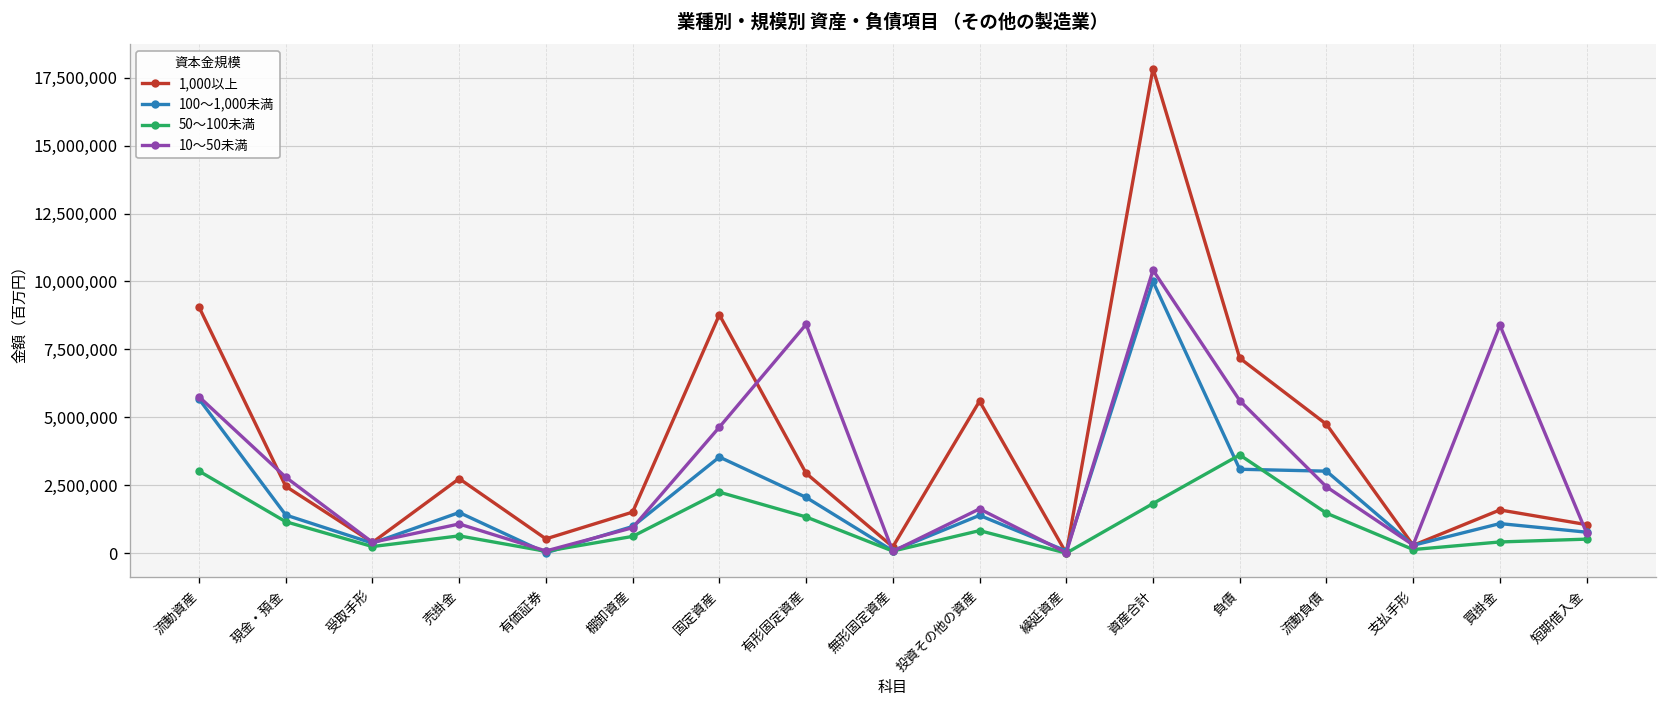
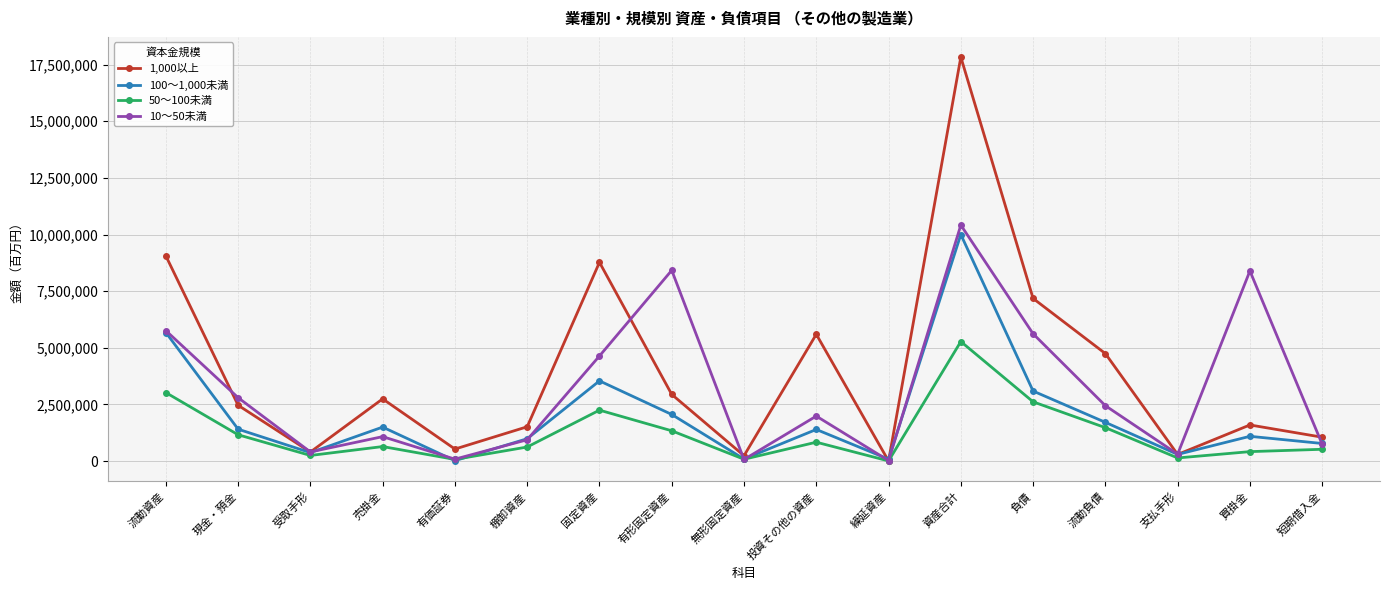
  {
    "1,000以上": {
      "流動資産": "9,100,000",
      "現金・預金": "2,500,000",
      "売掛金": "2,700,000",
      "有価証券": "500,000",
      "棚卸資産": "1,500,000",
      "固定資産": "8,800,000",
      "有形固定資産": "2,900,000",
      "無形固定資産": "200,000",
      "投資その他の資産": "5,600,000",
      "資産合計": "17,800,000",
      "負債": "7,200,000",
      "流動負債": "4,700,000",
      "買掛金": "1,600,000",
      "短期借入金": "1,100,000"
    },
    "100～1,000未満": {
      "現金・預金": "1,400,000",
      "売掛金": "1,500,000",
      "固定資産": "3,500,000",
      "有形固定資産": "2,100,000",
      "投資その他の資産": "1,400,000",
      "資産合計": "10,000,000",
      "負債": "3,100,000",
-     "流動負債": "3,000,000",
+     "流動負債": "1,700,000",
      "買掛金": "1,100,000"
    },
    "50～100未満": {
      "流動資産": "3,000,000",
      "現金・預金": "1,200,000",
      "受取手形": "200,000",
      "売掛金": "600,000",
      "棚卸資産": "600,000",
      "固定資産": "2,200,000",
      "有形固定資産": "1,300,000",
      "投資その他の資産": "800,000",
-     "資産合計": "1,800,000",
-     "負債": "3,600,000",
+     "資産合計": "5,300,000",
+     "負債": "2,600,000",
      "流動負債": "1,500,000",
      "支払手形": "100,000",
      "買掛金": "400,000",
      "短期借入金": "500,000"
    },
    "10～50未満": {
      "現金・預金": "2,800,000",
      "売掛金": "1,100,000",
      "固定資産": "4,600,000",
      "有形固定資産": "8,400,000",
-     "投資その他の資産": "1,600,000",
+     "投資その他の資産": "2,000,000",
      "資産合計": "10,400,000",
      "負債": "5,600,000",
      "流動負債": "2,400,000",
      "買掛金": "8,400,000"
    }
  }
